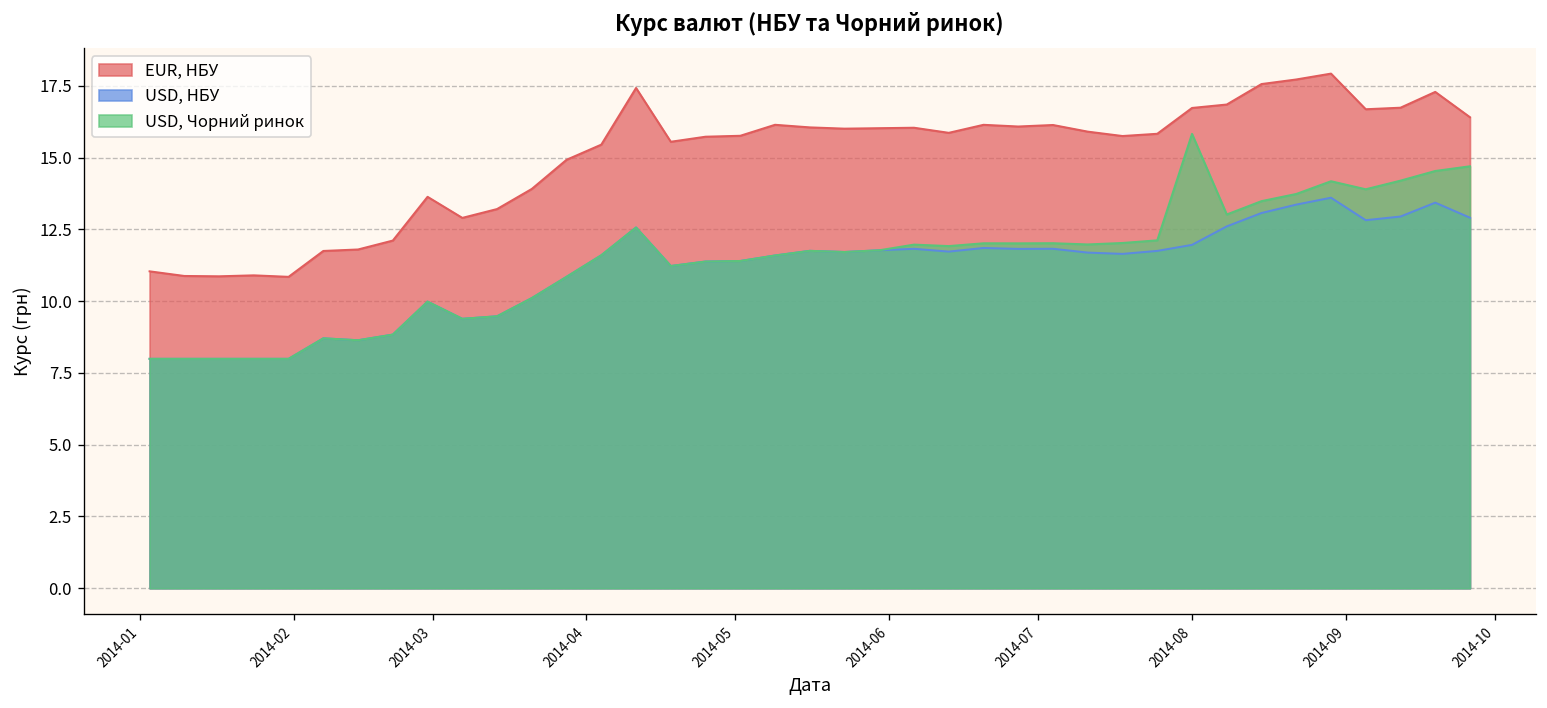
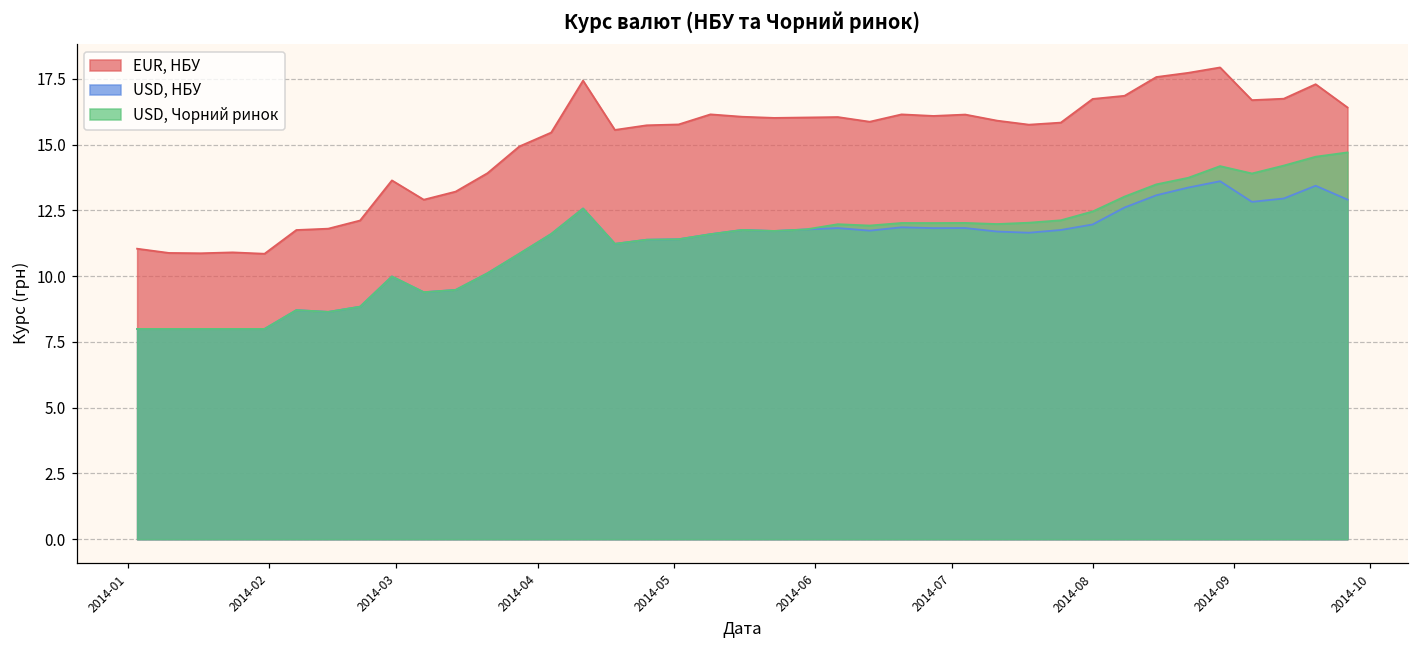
  {
    "EUR, НБУ": {
      "2014-08": 16.7
    },
    "USD, НБУ": {
      "2014-08": 12.0
    },
    "USD, Чорний ринок": {
-     "2014-08": 15.8
+     "2014-08": 12.5
    }
  }
